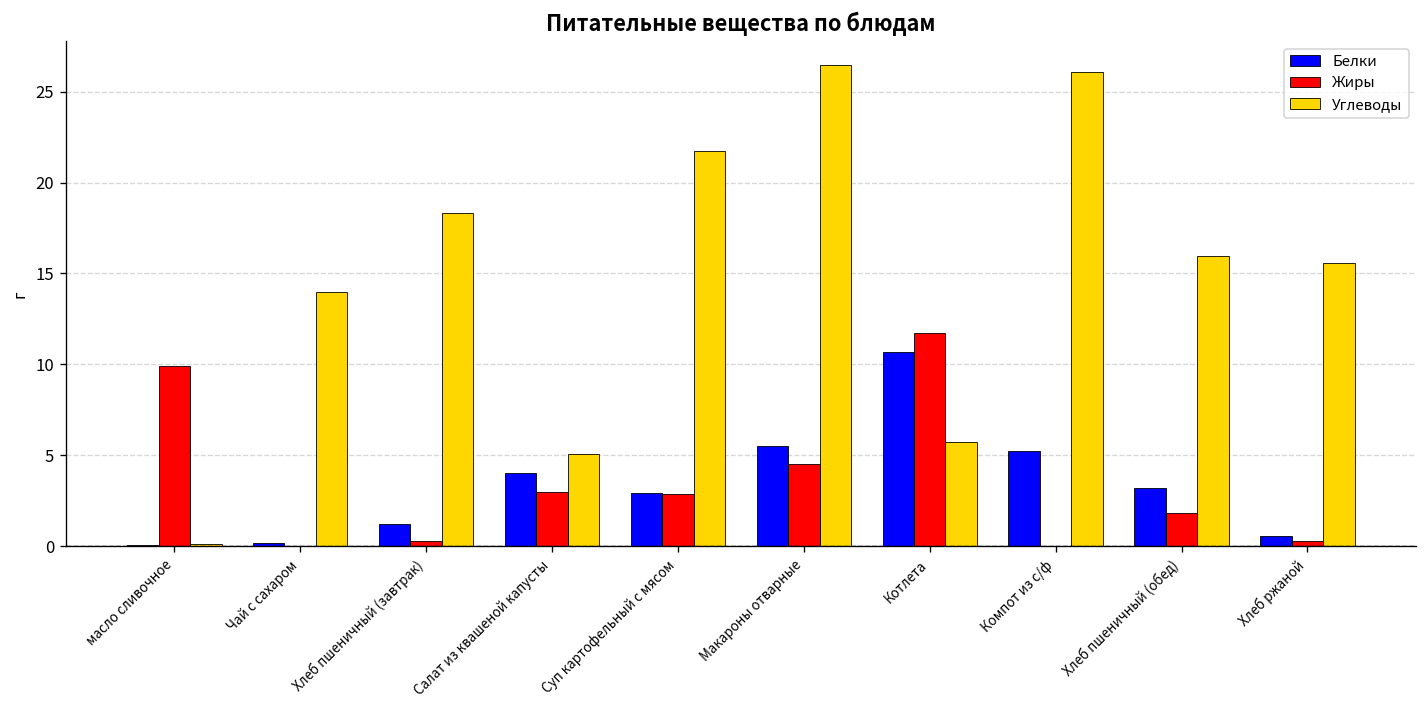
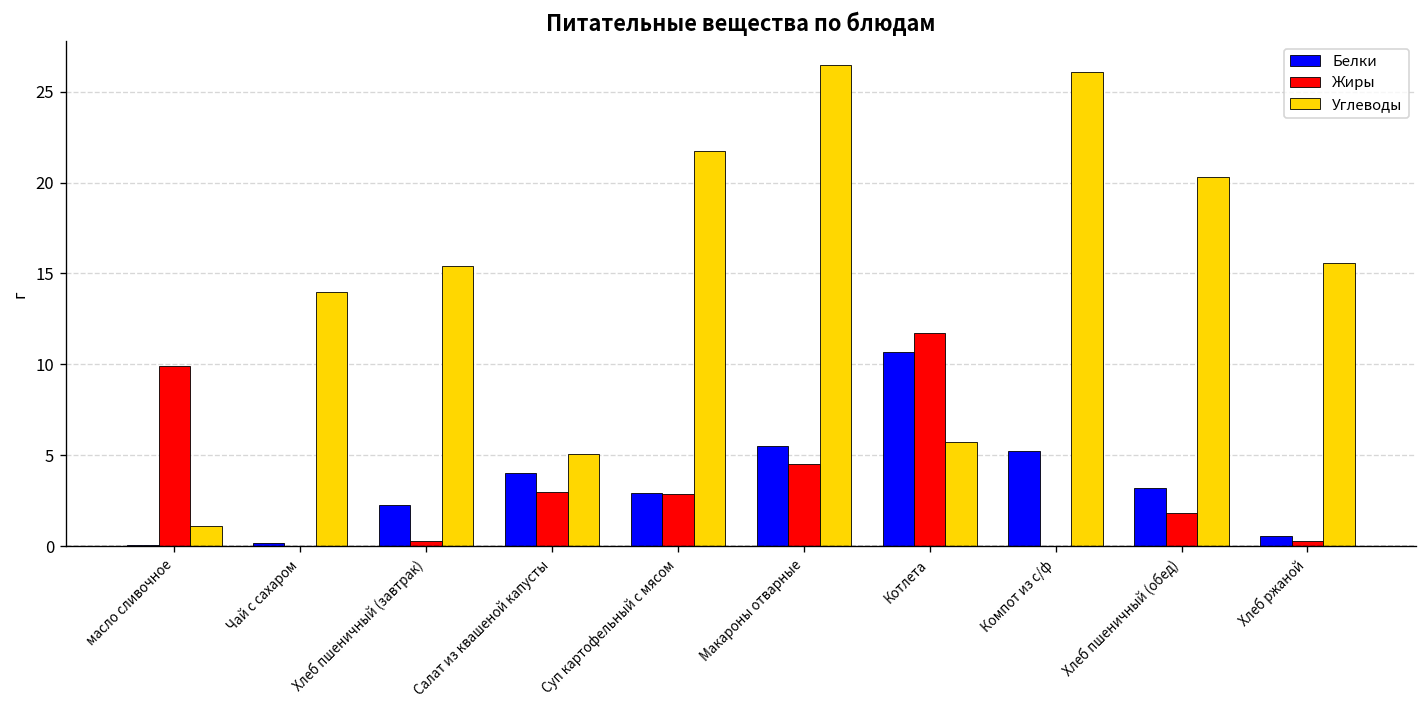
  {
    "Белки": {
      "Чай с сахаром": 0.2,
-     "Хлеб пшеничный (завтрак)": 1.3,
+     "Хлеб пшеничный (завтрак)": 2.3,
      "Салат из квашеной капусты": 4.0,
      "Суп картофельный с мясом": 2.9,
      "Макароны отварные": 5.5,
      "Котлета": 10.7,
      "Компот из с/ф": 5.3,
      "Хлеб пшеничный (обед)": 3.2,
      "Хлеб ржаной": 0.6
    },
    "Жиры": {
      "масло сливочное": 9.9,
      "Чай с сахаром": 0.0,
      "Хлеб пшеничный (завтрак)": 0.3,
      "Салат из квашеной капусты": 3.0,
      "Суп картофельный с мясом": 2.9,
      "Макароны отварные": 4.5,
      "Котлета": 11.7,
      "Компот из с/ф": 0.0,
      "Хлеб пшеничный (обед)": 1.8,
      "Хлеб ржаной": 0.3
    },
    "Углеводы": {
-     "масло сливочное": 0.1,
+     "масло сливочное": 1.1,
      "Чай с сахаром": 14.0,
-     "Хлеб пшеничный (завтрак)": 18.3,
+     "Хлеб пшеничный (завтрак)": 15.4,
      "Салат из квашеной капусты": 5.1,
      "Суп картофельный с мясом": 21.8,
      "Макароны отварные": 26.5,
      "Котлета": 5.7,
      "Компот из с/ф": 26.1,
-     "Хлеб пшеничный (обед)": 16.0,
+     "Хлеб пшеничный (обед)": 20.3,
      "Хлеб ржаной": 15.6
    }
  }
